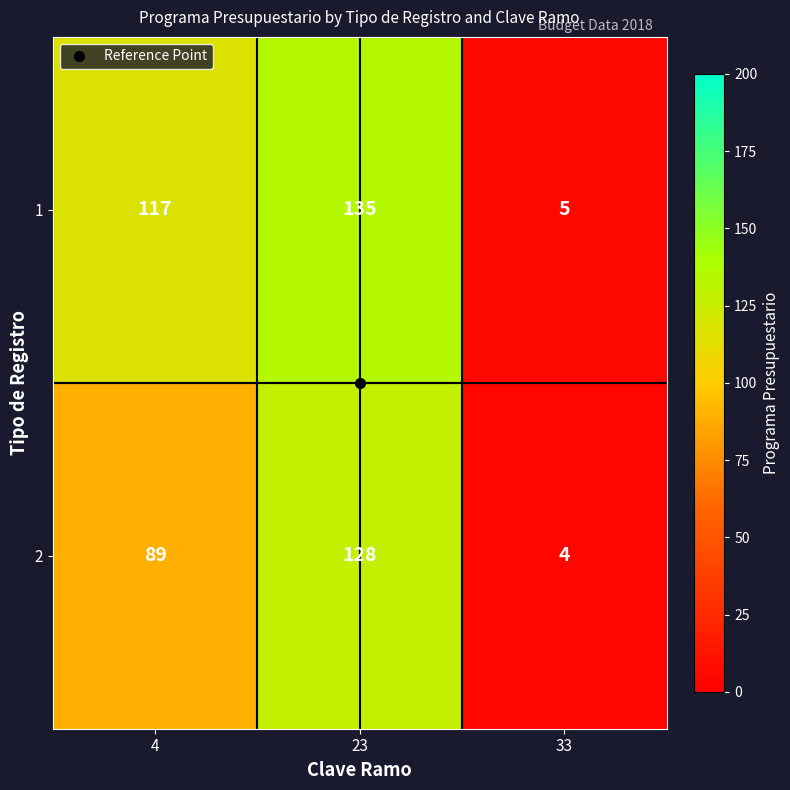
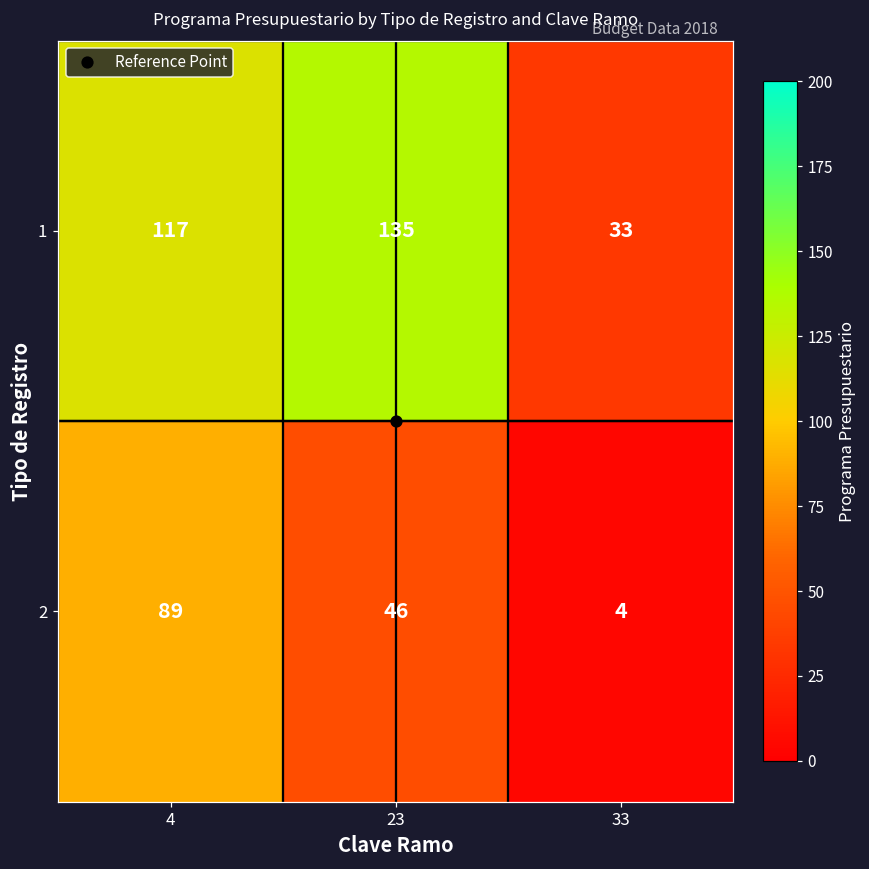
  {
    "1": {
      "4": 117,
      "23": 135,
-     "33": 5
+     "33": 33
    },
    "2": {
      "4": 89,
-     "23": 128,
+     "23": 46,
      "33": 4
    }
  }
